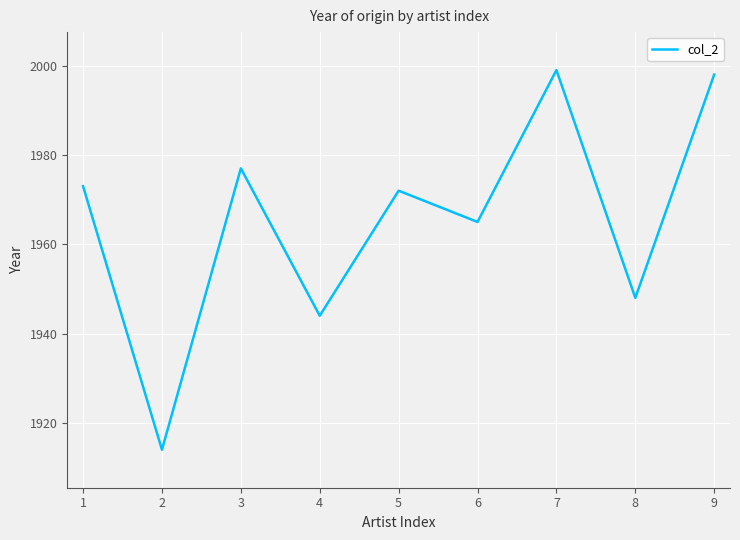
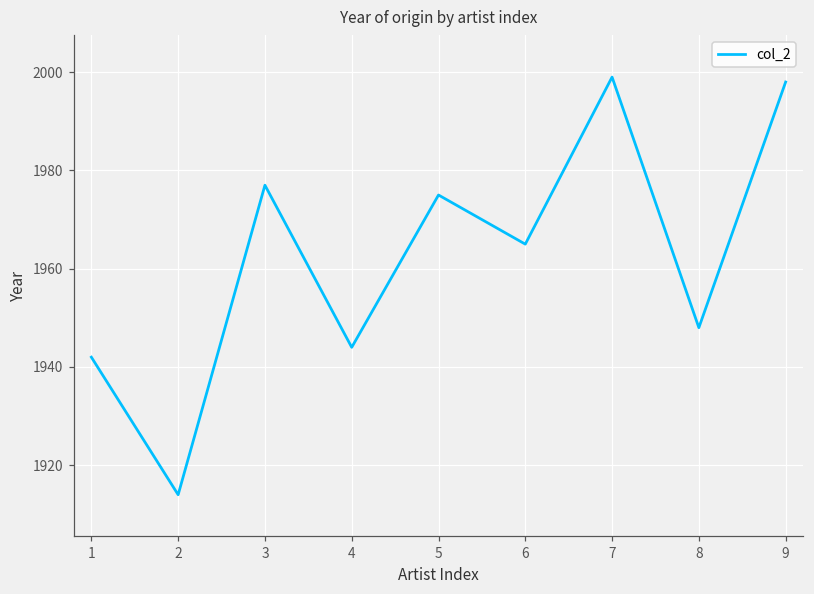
  {
-   "1": 1973,
+   "1": 1942,
    "2": 1914,
    "3": 1977,
    "4": 1944,
-   "5": 1972,
+   "5": 1975,
    "6": 1965,
    "7": 1999,
    "8": 1948,
    "9": 1998
  }
